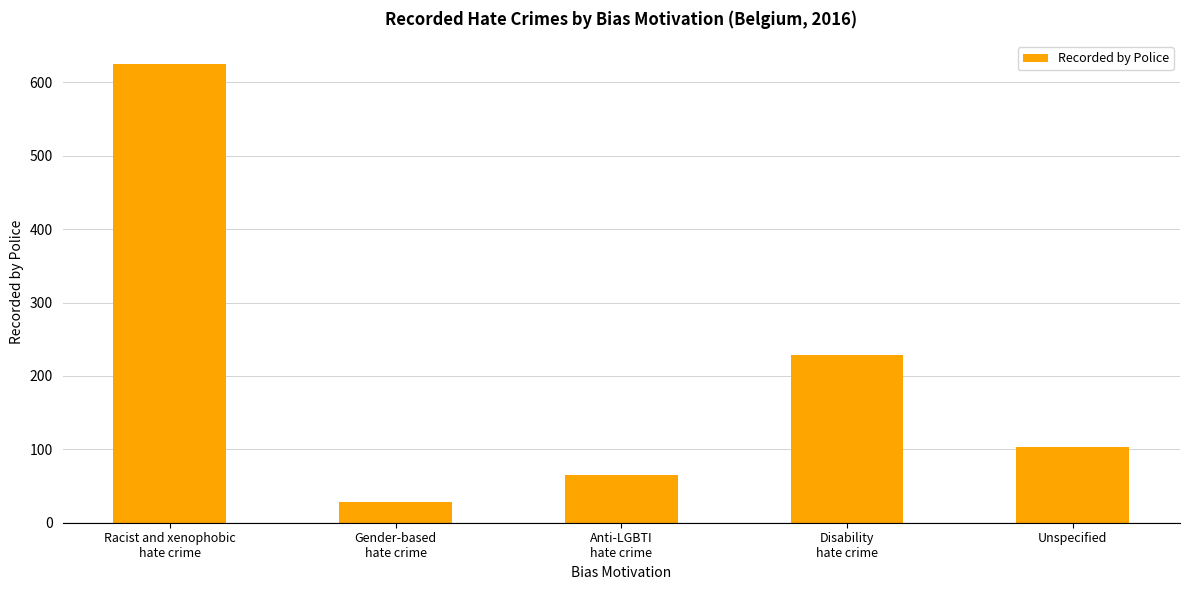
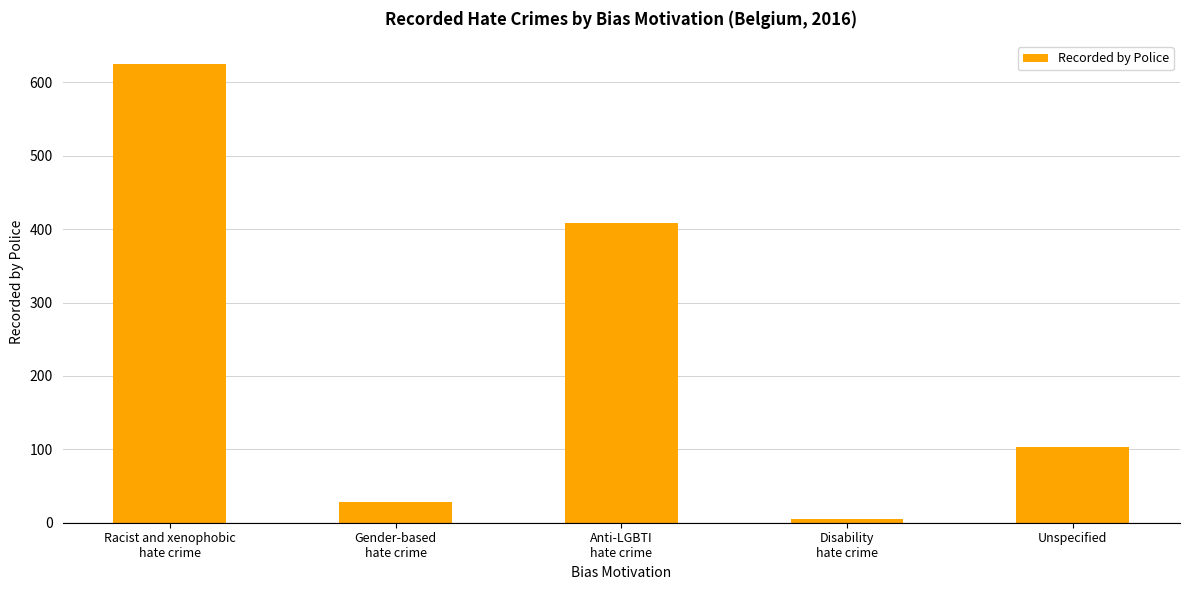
  {
    "Racist and xenophobic hate crime": 630,
    "Gender-based hate crime": 30,
-   "Anti-LGBTI hate crime": 70,
-   "Disability hate crime": 230,
+   "Anti-LGBTI hate crime": 410,
+   "Disability hate crime": 10,
    "Unspecified": 100
  }
